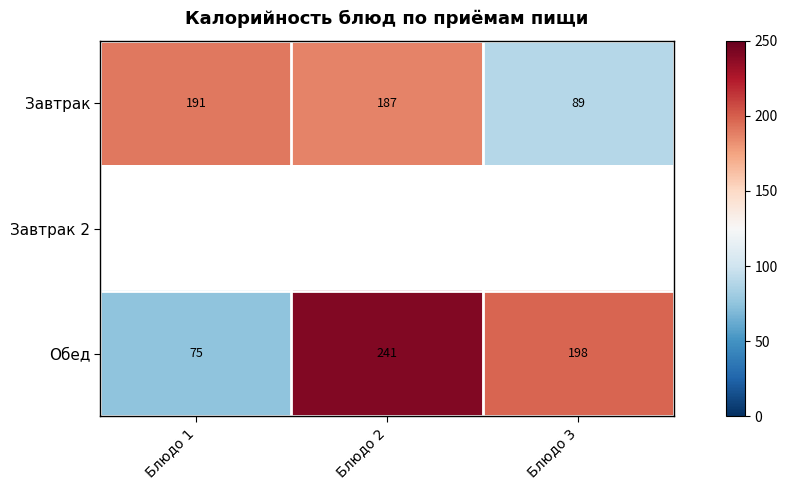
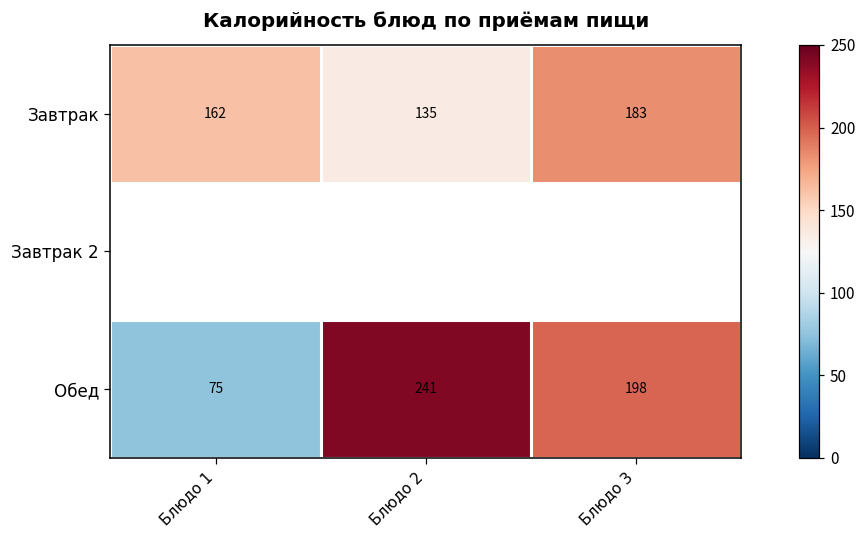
  {
    "Завтрак": {
-     "Блюдо 1": 191,
-     "Блюдо 2": 187,
-     "Блюдо 3": 89
+     "Блюдо 1": 162,
+     "Блюдо 2": 135,
+     "Блюдо 3": 183
    },
    "Обед": {
      "Блюдо 1": 75,
      "Блюдо 2": 241,
      "Блюдо 3": 198
    }
  }
